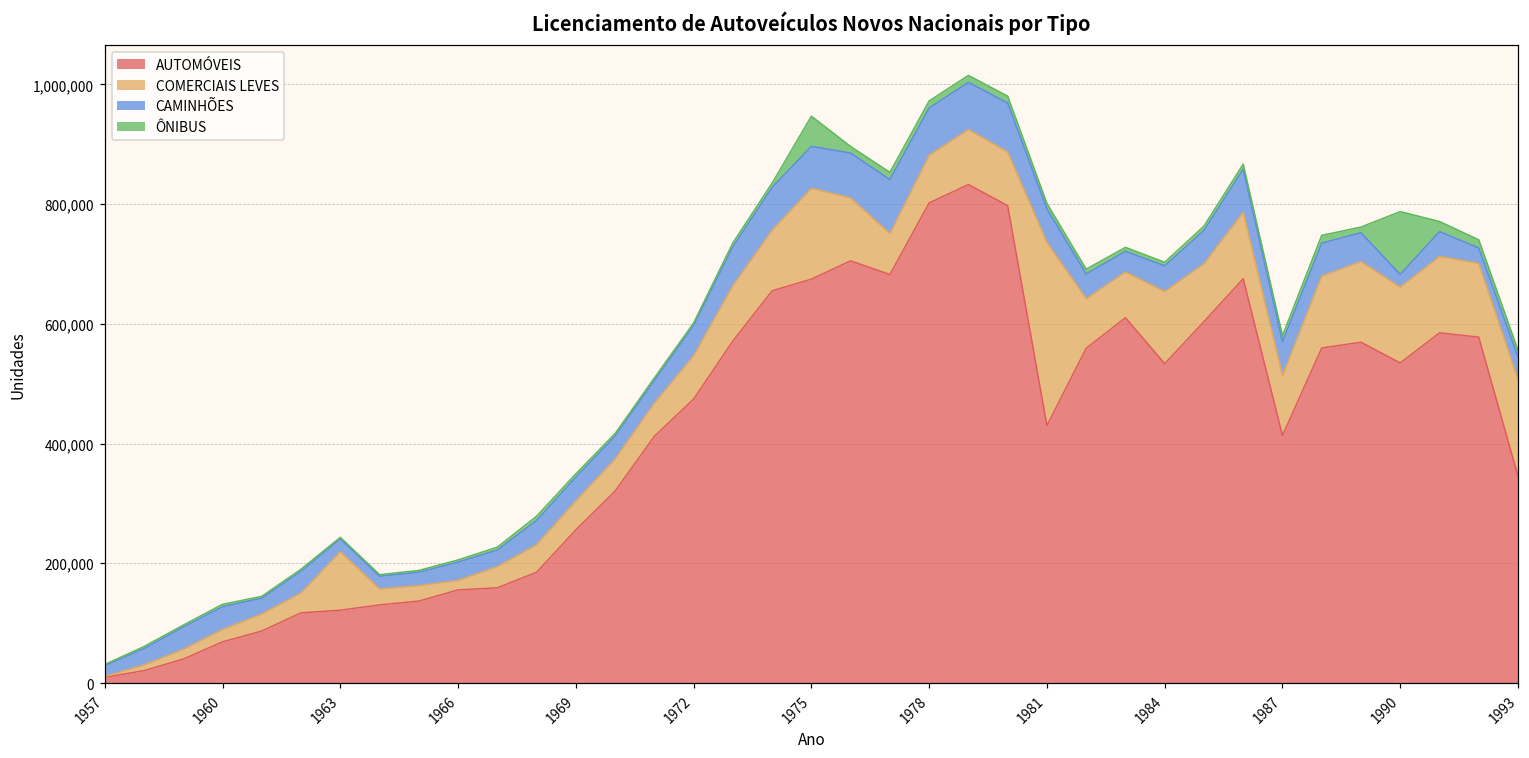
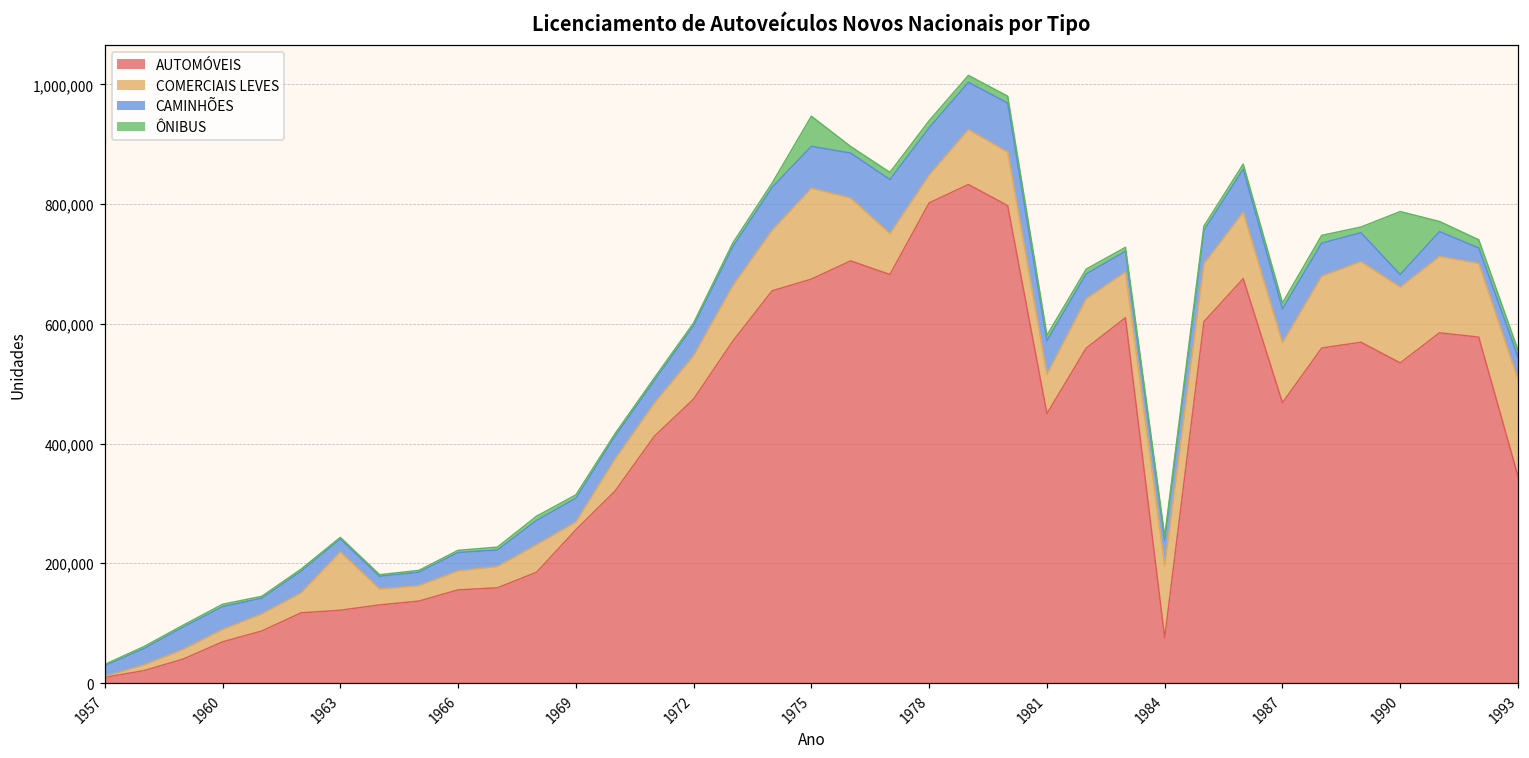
  {
    "AUTOMÓVEIS": {
      "1960": "70,000",
      "1963": "120,000",
      "1966": "160,000",
      "1969": "260,000",
      "1972": "470,000",
      "1975": "670,000",
      "1978": "800,000",
-     "1981": "430,000",
-     "1984": "530,000",
-     "1987": "410,000",
+     "1981": "450,000",
+     "1984": "80,000",
+     "1987": "470,000",
      "1990": "530,000",
      "1993": "350,000"
    },
    "COMERCIAIS LEVES": {
      "1960": "20,000",
      "1963": "100,000",
-     "1966": "20,000",
-     "1969": "50,000",
+     "1966": "30,000",
+     "1969": "10,000",
      "1972": "70,000",
      "1975": "150,000",
-     "1978": "80,000",
-     "1981": "310,000",
+     "1978": "50,000",
+     "1981": "70,000",
      "1984": "120,000",
      "1987": "100,000",
      "1990": "130,000",
      "1993": "160,000"
    },
    "CAMINHÕES": {
      "1969": "40,000",
      "1975": "70,000",
      "1978": "80,000",
      "1981": "60,000",
      "1984": "40,000",
      "1987": "60,000",
      "1990": "20,000",
      "1993": "40,000"
    },
    "ÔNIBUS": {
      "1969": "10,000",
      "1975": "50,000",
      "1978": "10,000",
      "1981": "10,000",
      "1984": "10,000",
      "1987": "10,000",
      "1990": "110,000",
      "1993": "10,000"
    }
  }
